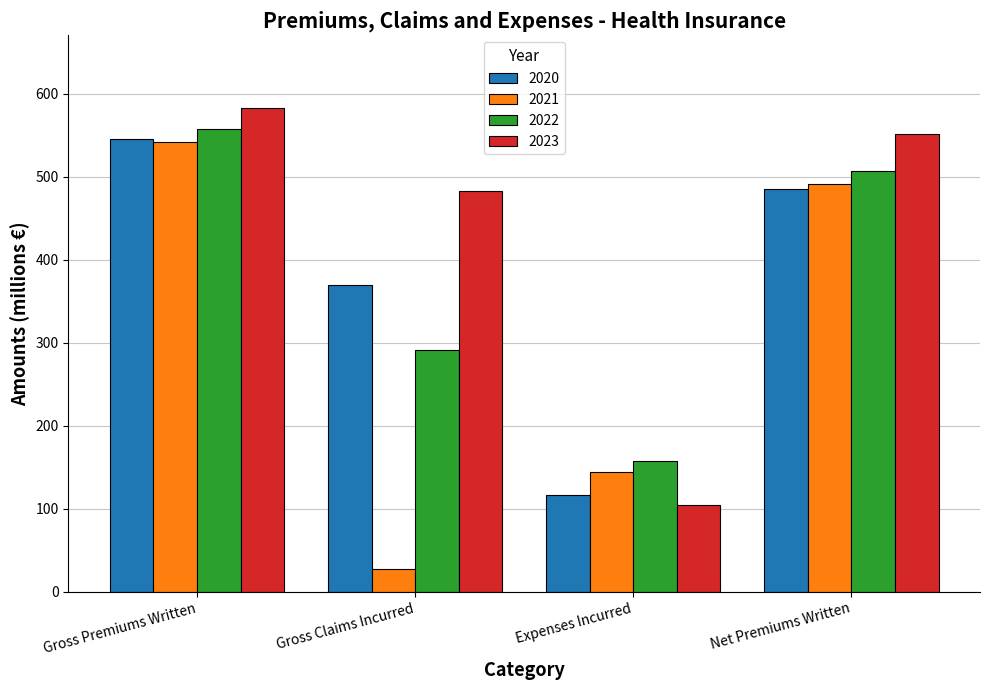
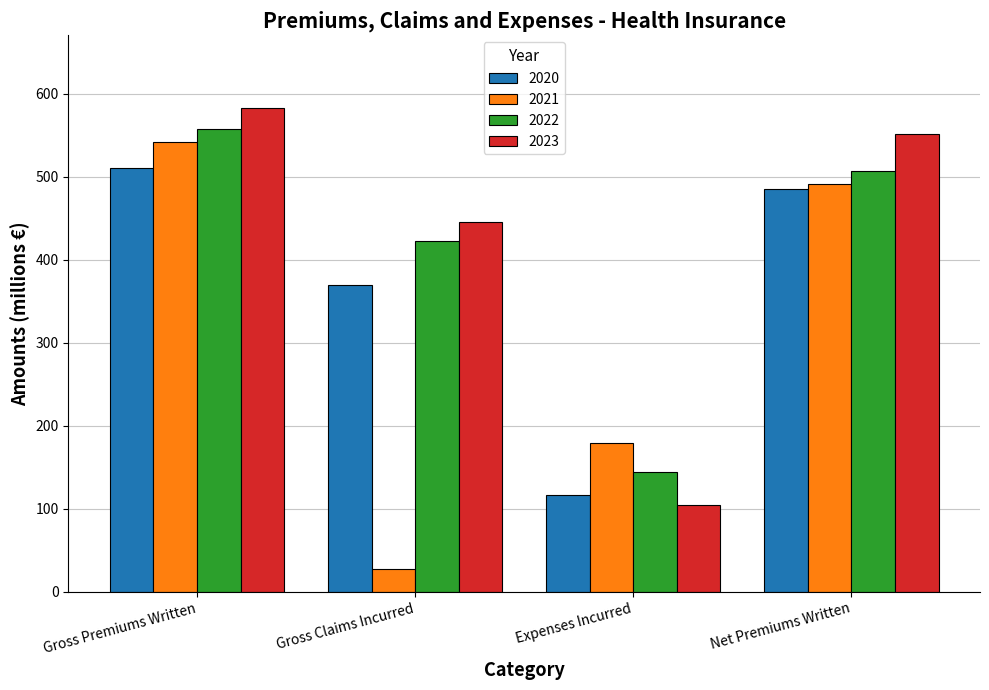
  {
    "2020": {
-     "Gross Premiums Written": 550,
+     "Gross Premiums Written": 510,
      "Gross Claims Incurred": 370,
      "Expenses Incurred": 120,
      "Net Premiums Written": 480
    },
    "2021": {
      "Gross Premiums Written": 540,
      "Gross Claims Incurred": 30,
-     "Expenses Incurred": 140,
+     "Expenses Incurred": 180,
      "Net Premiums Written": 490
    },
    "2022": {
      "Gross Premiums Written": 560,
-     "Gross Claims Incurred": 290,
-     "Expenses Incurred": 160,
+     "Gross Claims Incurred": 420,
+     "Expenses Incurred": 140,
      "Net Premiums Written": 510
    },
    "2023": {
      "Gross Premiums Written": 580,
-     "Gross Claims Incurred": 480,
+     "Gross Claims Incurred": 450,
      "Expenses Incurred": 100,
      "Net Premiums Written": 550
    }
  }
